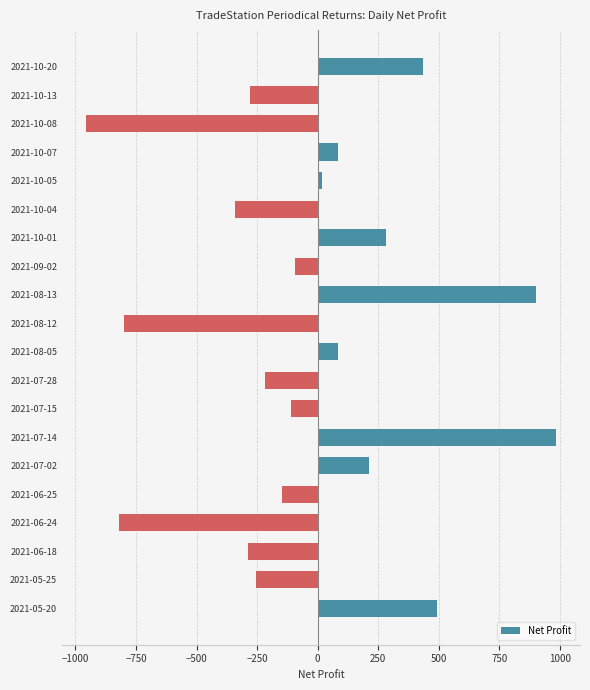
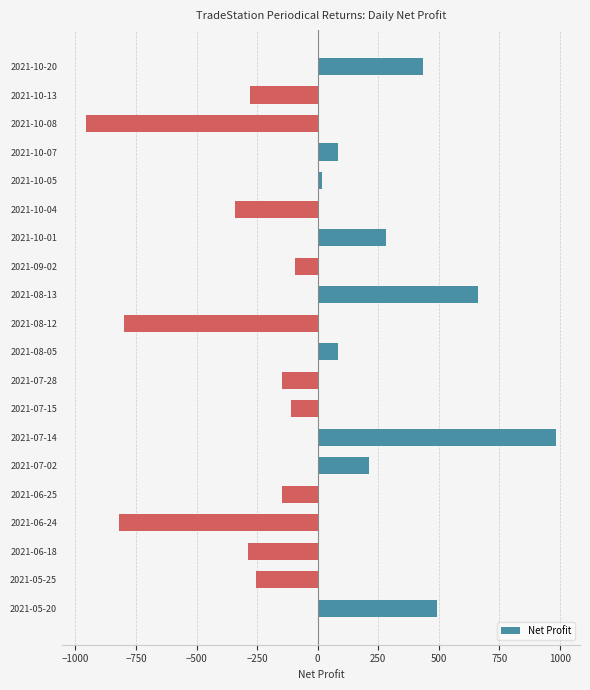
  {
    "2021-10-20": 440,
    "2021-10-13": -280,
    "2021-10-08": -960,
    "2021-10-07": 80,
    "2021-10-05": 20,
    "2021-10-04": -340,
    "2021-10-01": 280,
    "2021-09-02": -90,
-   "2021-08-13": 900,
+   "2021-08-13": 660,
    "2021-08-12": -800,
    "2021-08-05": 80,
-   "2021-07-28": -220,
+   "2021-07-28": -150,
    "2021-07-15": -110,
    "2021-07-14": 990,
    "2021-07-02": 210,
    "2021-06-25": -150,
    "2021-06-24": -820,
    "2021-06-18": -290,
    "2021-05-25": -260,
    "2021-05-20": 490
  }
